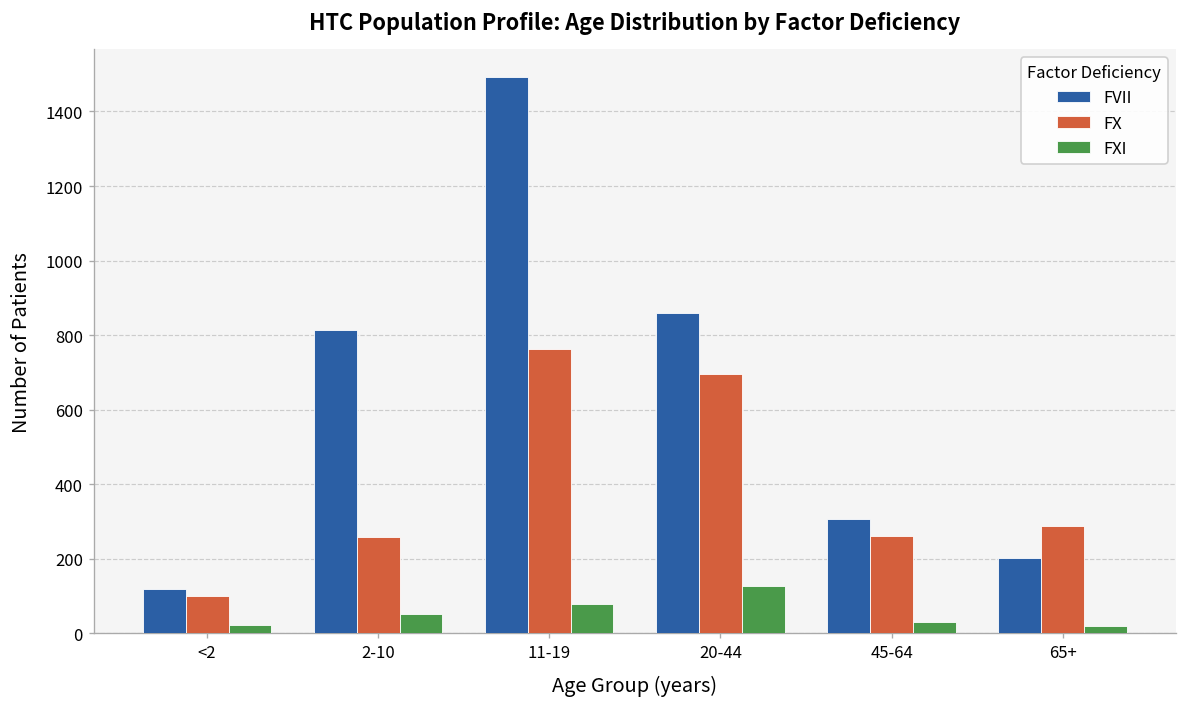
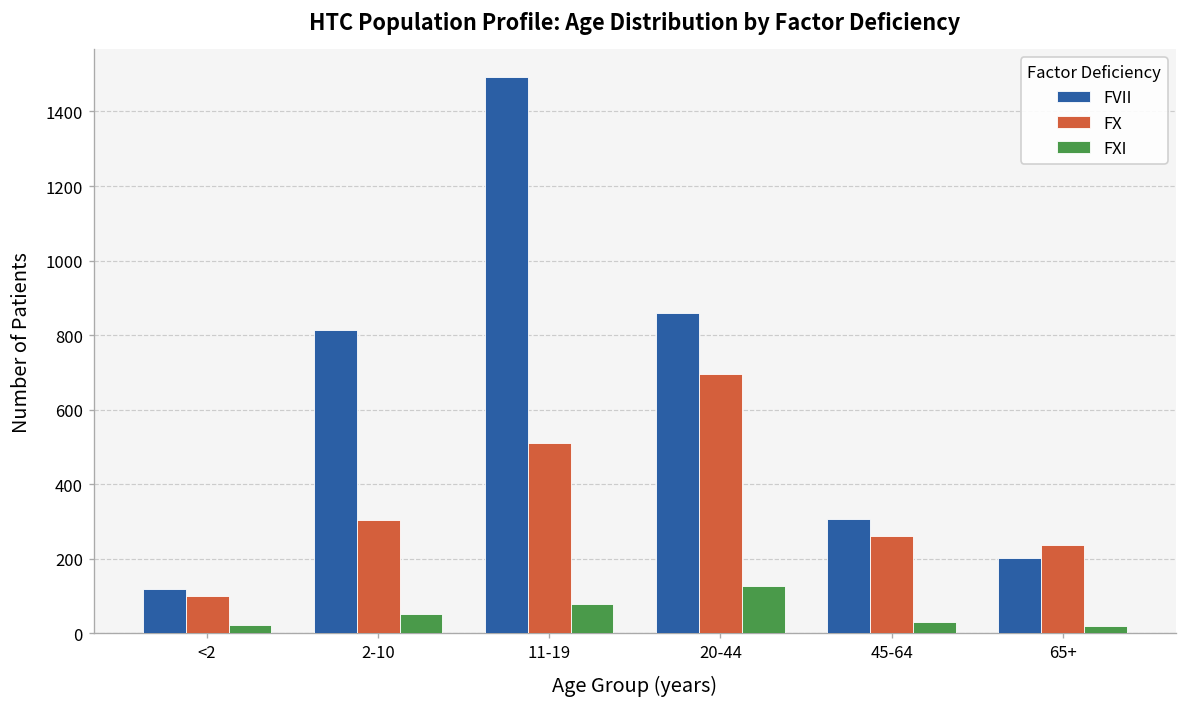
  {
    "FVII": {
      "<2": 120,
      "2-10": 820,
      "11-19": 1490,
      "20-44": 860,
      "45-64": 310,
      "65+": 200
    },
    "FX": {
      "<2": 100,
-     "2-10": 260,
-     "11-19": 760,
+     "2-10": 300,
+     "11-19": 510,
      "20-44": 700,
      "45-64": 260,
-     "65+": 290
+     "65+": 240
    },
    "FXI": {
      "<2": 20,
      "2-10": 50,
      "11-19": 80,
      "20-44": 130,
      "45-64": 30,
      "65+": 20
    }
  }
